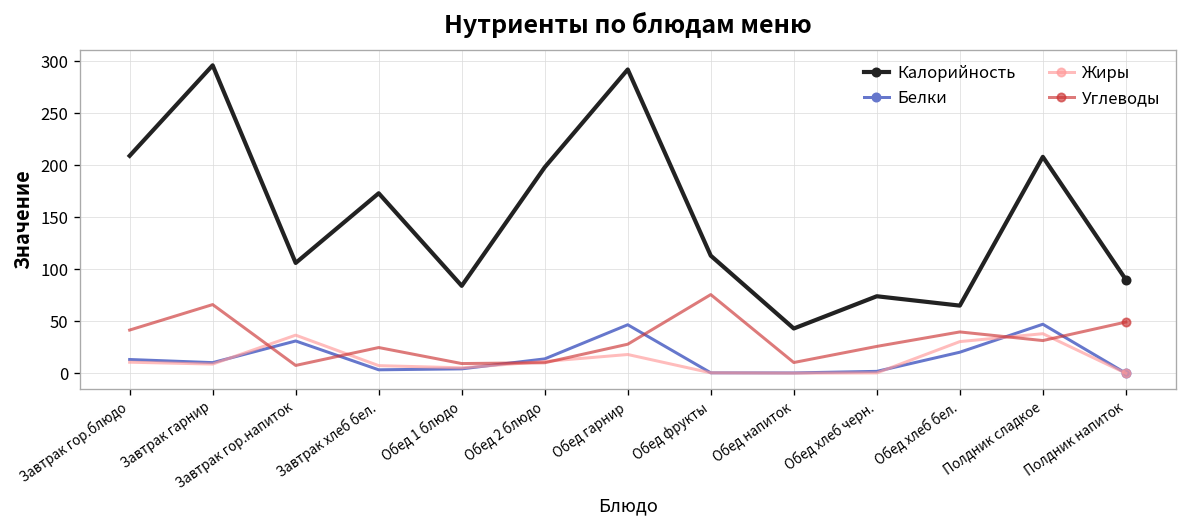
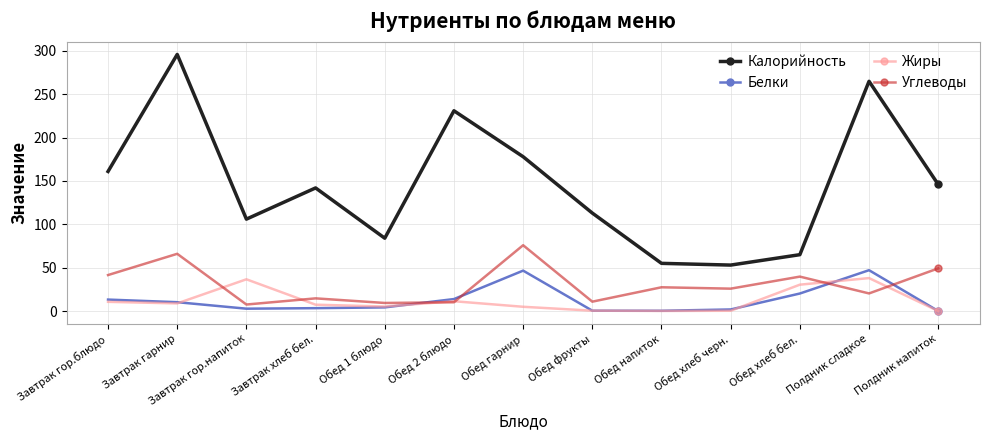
  {
    "Калорийность": {
-     "Завтрак гор.блюдо": 210,
+     "Завтрак гор.блюдо": 160,
      "Завтрак гарнир": 300,
      "Завтрак гор.напиток": 110,
-     "Завтрак хлеб бел.": 170,
+     "Завтрак хлеб бел.": 140,
      "Обед 1 блюдо": 80,
-     "Обед 2 блюдо": 200,
-     "Обед гарнир": 290,
+     "Обед 2 блюдо": 230,
+     "Обед гарнир": 180,
      "Обед фрукты": 110,
-     "Обед напиток": 40,
-     "Обед хлеб черн.": 70,
+     "Обед напиток": 60,
+     "Обед хлеб черн.": 50,
      "Обед хлеб бел.": 70,
-     "Полдник сладкое": 210,
-     "Полдник напиток": 90
+     "Полдник сладкое": 270,
+     "Полдник напиток": 150
    },
    "Белки": {
-     "Завтрак гор.напиток": 30,
+     "Завтрак гор.напиток": 0,
      "Завтрак хлеб бел.": 0,
      "Обед гарнир": 50,
      "Обед хлеб бел.": 20,
      "Полдник сладкое": 50
    },
    "Жиры": {
      "Завтрак гор.напиток": 40,
      "Завтрак хлеб бел.": 10,
-     "Обед гарнир": 20,
+     "Обед гарнир": 0,
      "Обед хлеб бел.": 30,
      "Полдник сладкое": 40
    },
    "Углеводы": {
      "Завтрак гор.блюдо": 40,
      "Завтрак гарнир": 70,
      "Завтрак гор.напиток": 10,
-     "Завтрак хлеб бел.": 20,
+     "Завтрак хлеб бел.": 10,
      "Обед 1 блюдо": 10,
-     "Обед гарнир": 30,
-     "Обед фрукты": 80,
-     "Обед напиток": 10,
+     "Обед гарнир": 80,
+     "Обед фрукты": 10,
+     "Обед напиток": 30,
      "Обед хлеб черн.": 30,
      "Обед хлеб бел.": 40,
-     "Полдник сладкое": 30,
+     "Полдник сладкое": 20,
      "Полдник напиток": 50
    }
  }
